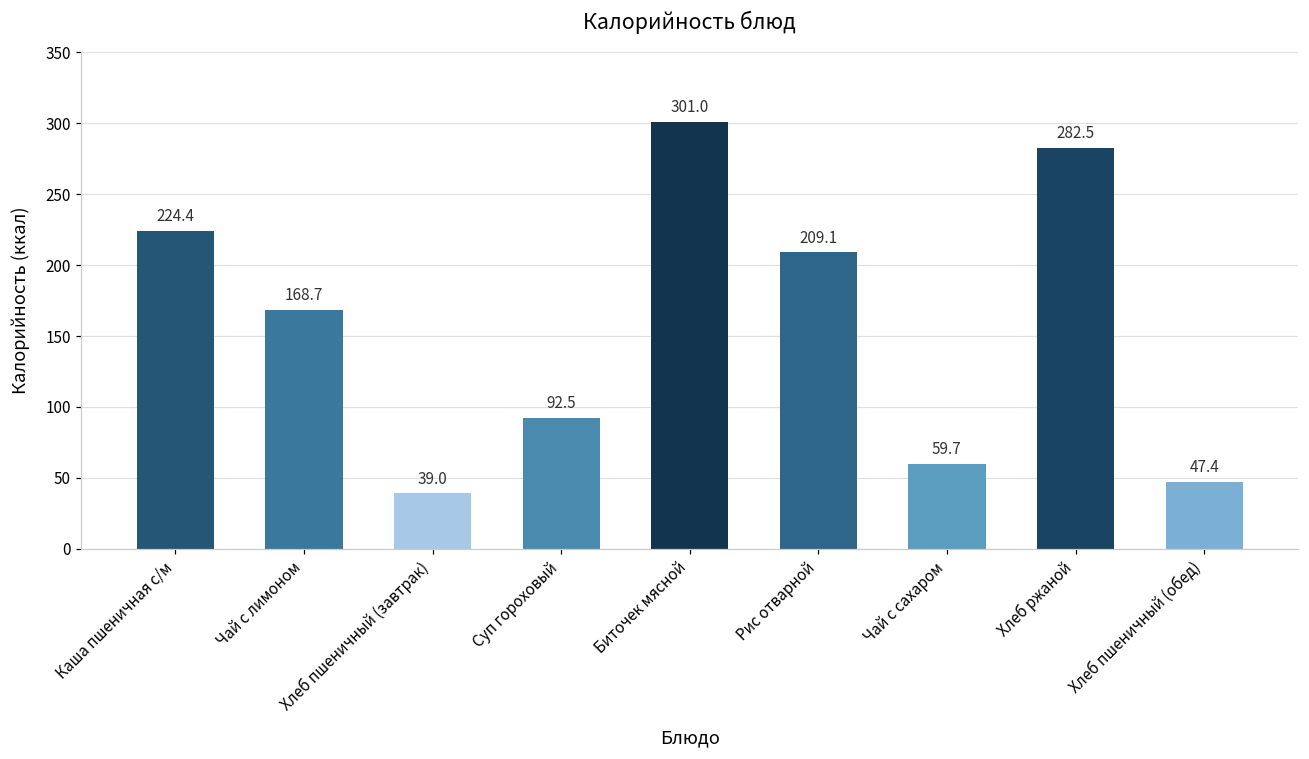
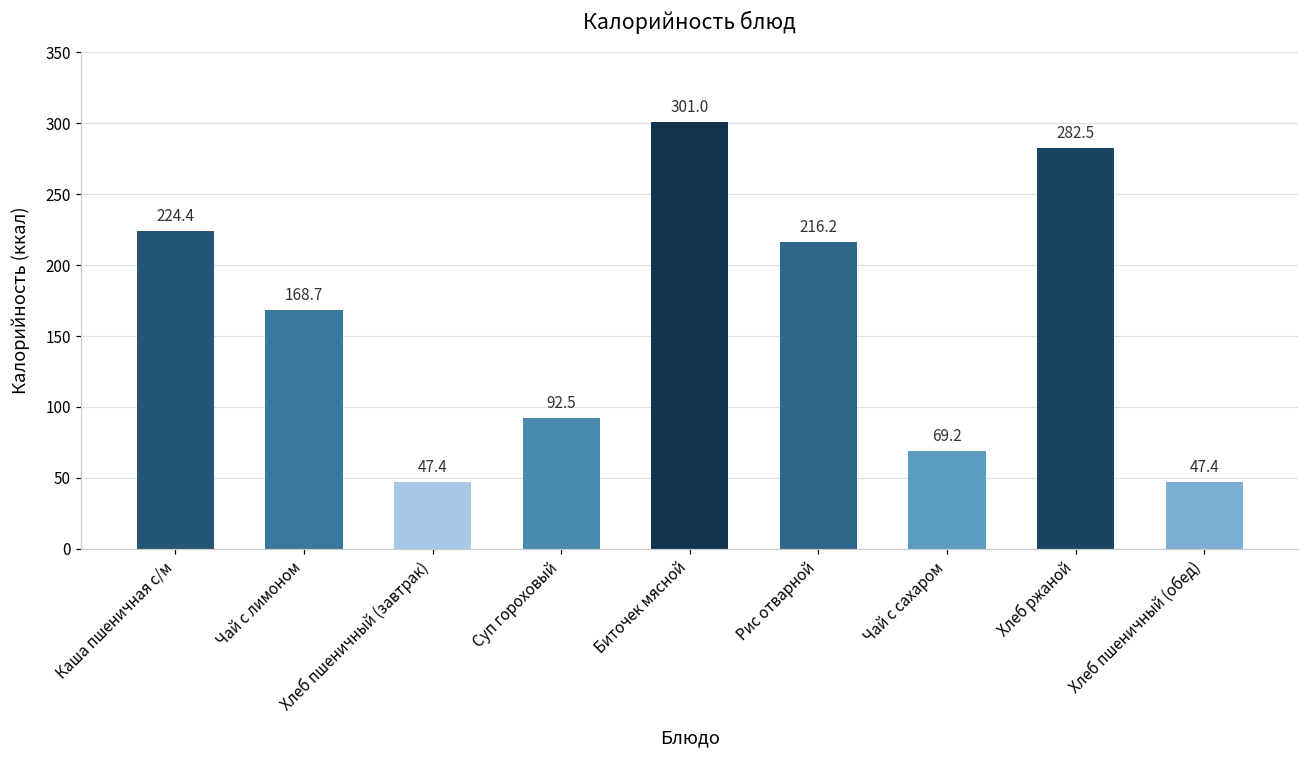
  {
    "Каша пшеничная с/м": 224.4,
    "Чай с лимоном": 168.7,
-   "Хлеб пшеничный (завтрак)": 39.0,
+   "Хлеб пшеничный (завтрак)": 47.4,
    "Суп гороховый": 92.5,
    "Биточек мясной": 301.0,
-   "Рис отварной": 209.1,
-   "Чай с сахаром": 59.7,
+   "Рис отварной": 216.2,
+   "Чай с сахаром": 69.2,
    "Хлеб ржаной": 282.5,
    "Хлеб пшеничный (обед)": 47.4
  }
